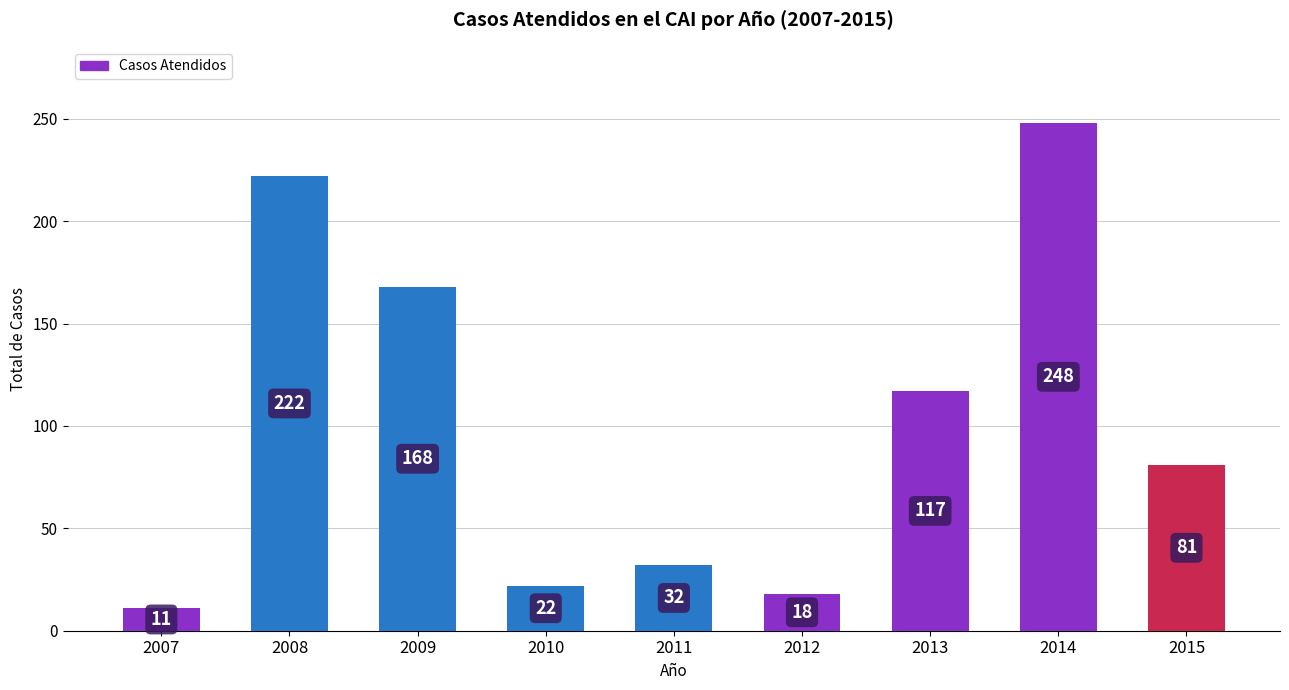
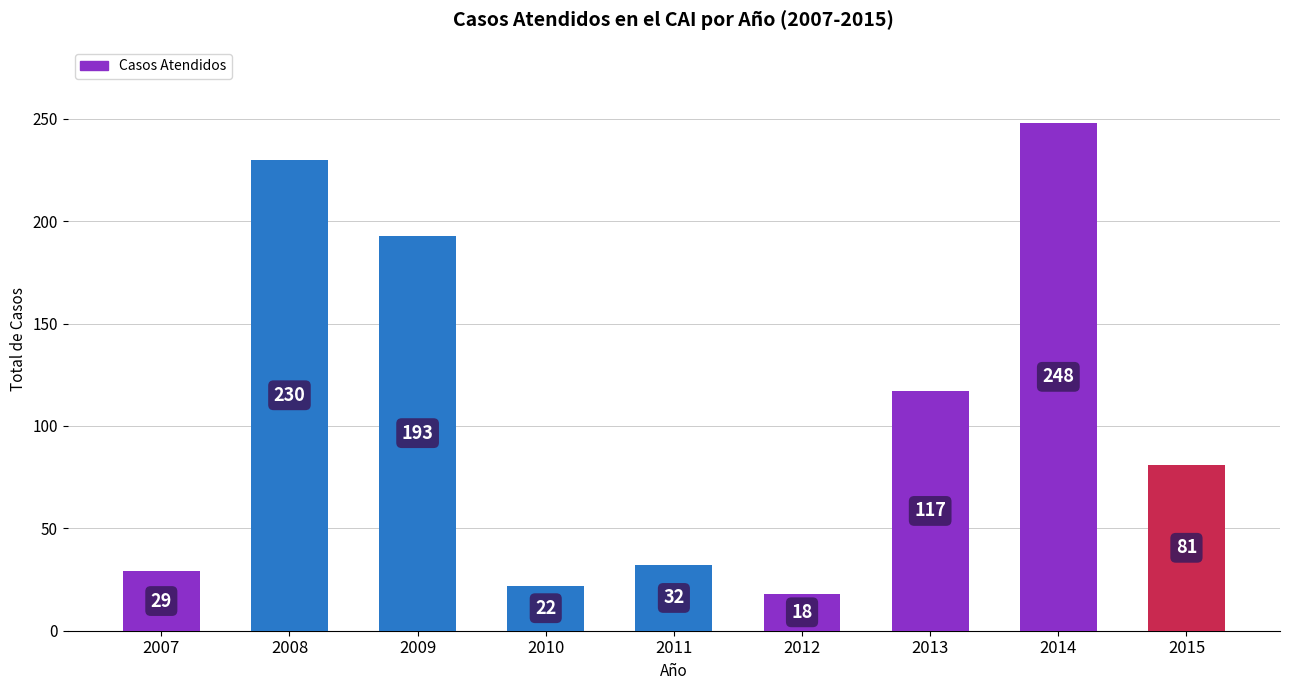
  {
-   "2007": 11,
-   "2008": 222,
-   "2009": 168
+   "2007": 29,
+   "2008": 230,
+   "2009": 193
  }
